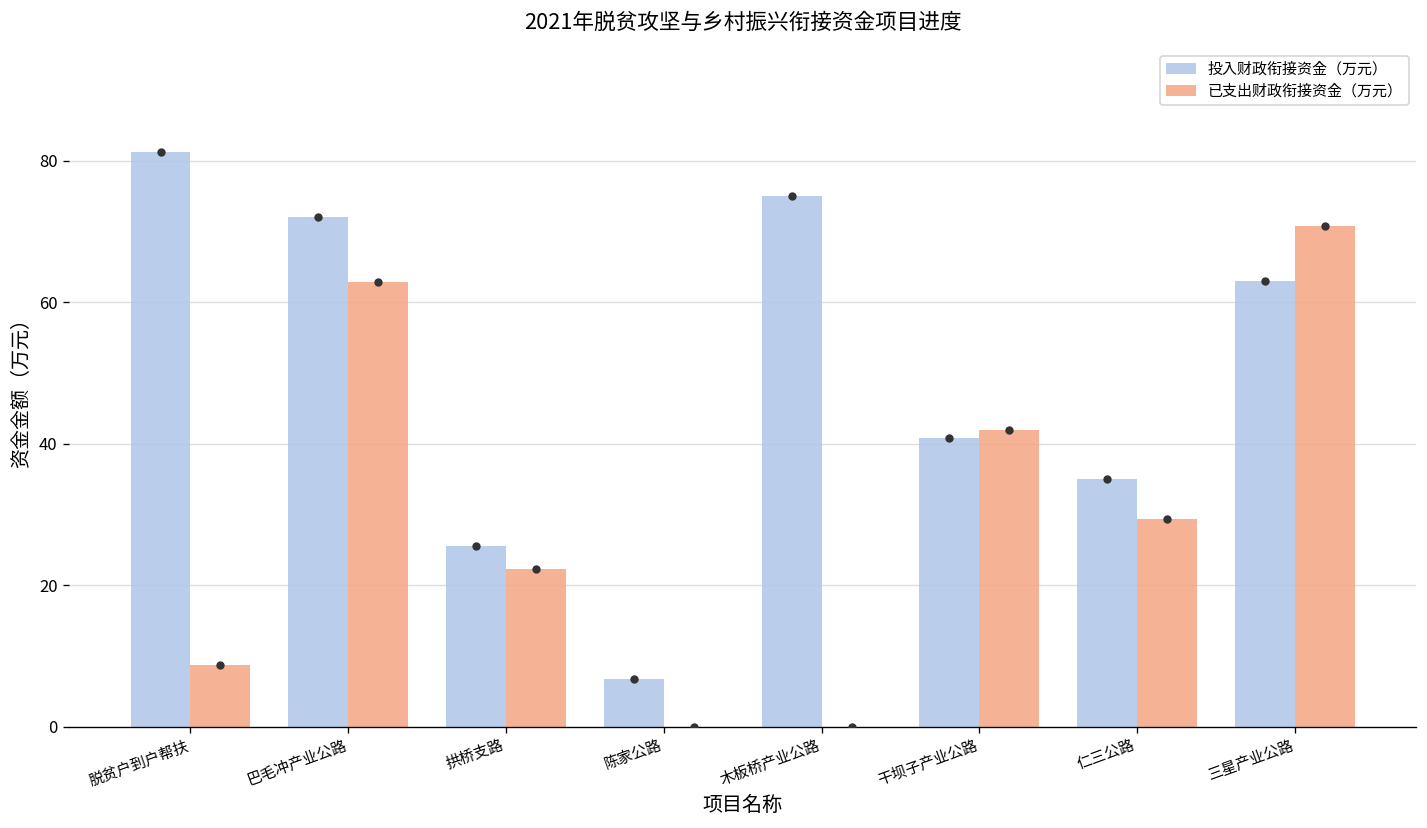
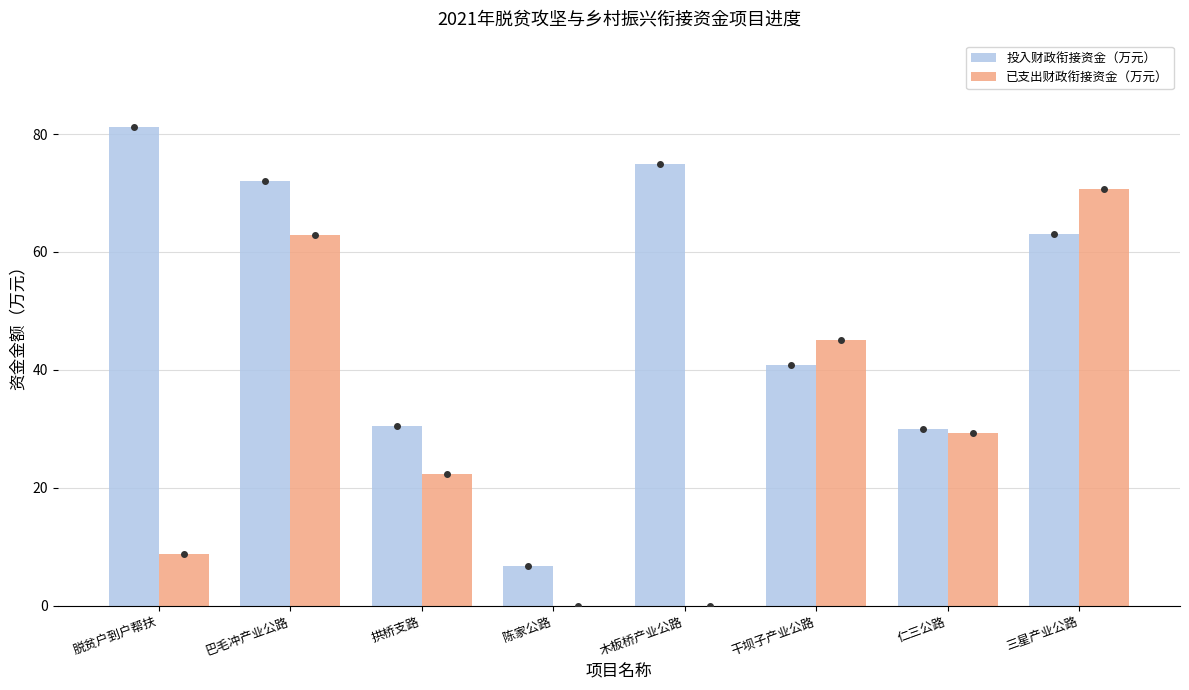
  {
    "投入财政衔接资金（万元）": {
      "脱贫户到户帮扶": 81,
      "巴毛冲产业公路": 72,
-     "拱桥支路": 26,
+     "拱桥支路": 30,
      "陈家公路": 7,
      "木板桥产业公路": 75,
      "干坝子产业公路": 41,
-     "仁三公路": 35,
+     "仁三公路": 30,
      "三星产业公路": 63
    },
    "已支出财政衔接资金（万元）": {
      "脱贫户到户帮扶": 9,
      "巴毛冲产业公路": 63,
      "拱桥支路": 22,
      "陈家公路": 0,
      "木板桥产业公路": 0,
-     "干坝子产业公路": 42,
+     "干坝子产业公路": 45,
      "仁三公路": 29,
      "三星产业公路": 71
    }
  }
